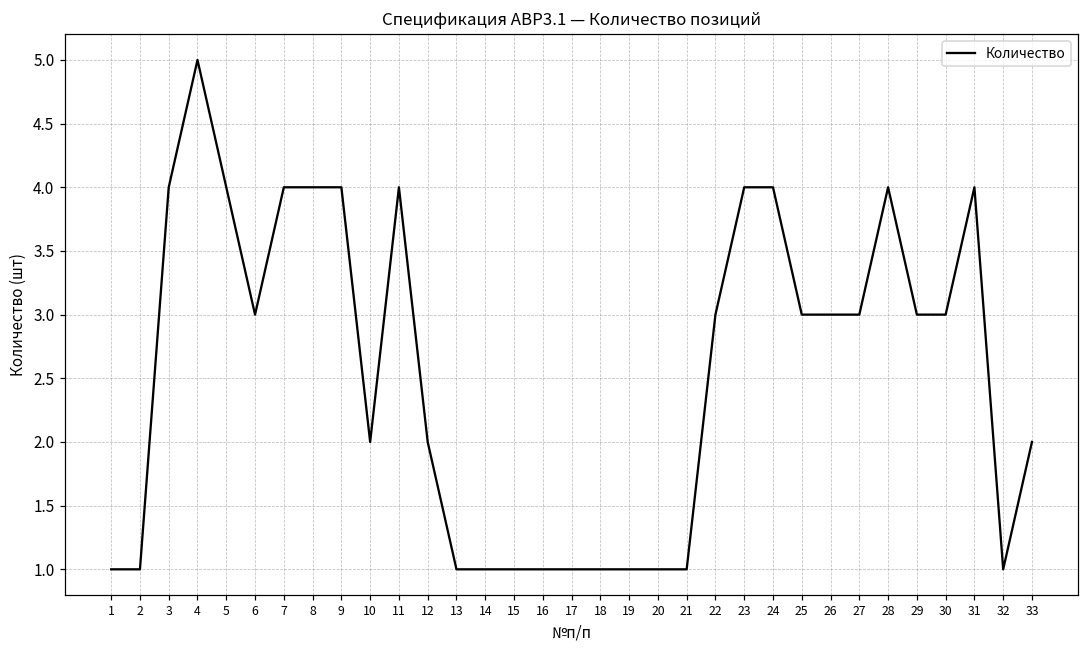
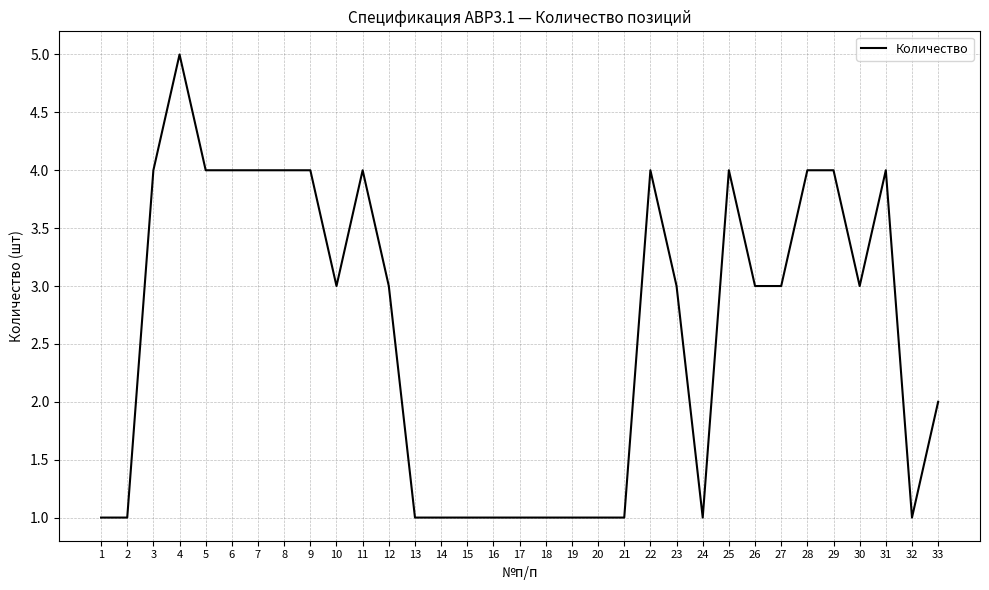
  {
    "1": 1,
    "2": 1,
    "3": 4,
    "4": 5,
    "5": 4,
-   "6": 3,
+   "6": 4,
    "7": 4,
    "8": 4,
    "9": 4,
-   "10": 2,
+   "10": 3,
    "11": 4,
-   "12": 2,
+   "12": 3,
    "13": 1,
    "14": 1,
    "15": 1,
    "16": 1,
    "17": 1,
    "18": 1,
    "19": 1,
    "20": 1,
    "21": 1,
-   "22": 3,
-   "23": 4,
-   "24": 4,
-   "25": 3,
+   "22": 4,
+   "23": 3,
+   "24": 1,
+   "25": 4,
    "26": 3,
    "27": 3,
    "28": 4,
-   "29": 3,
+   "29": 4,
    "30": 3,
    "31": 4,
    "32": 1,
    "33": 2
  }
